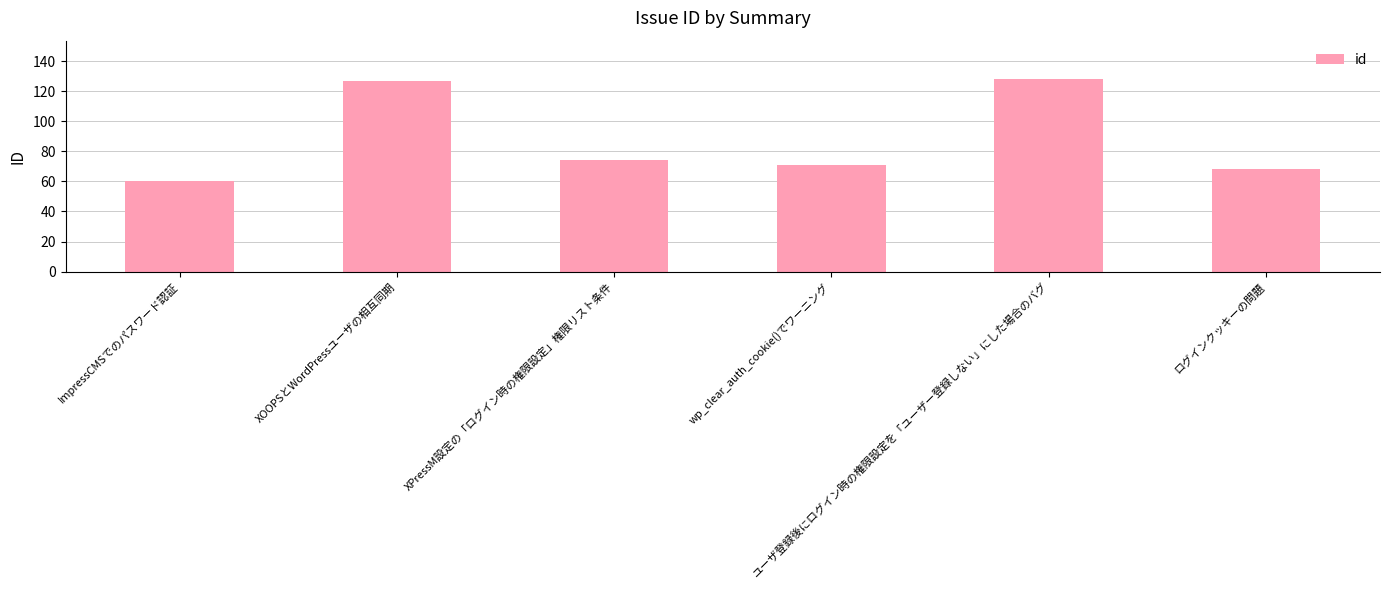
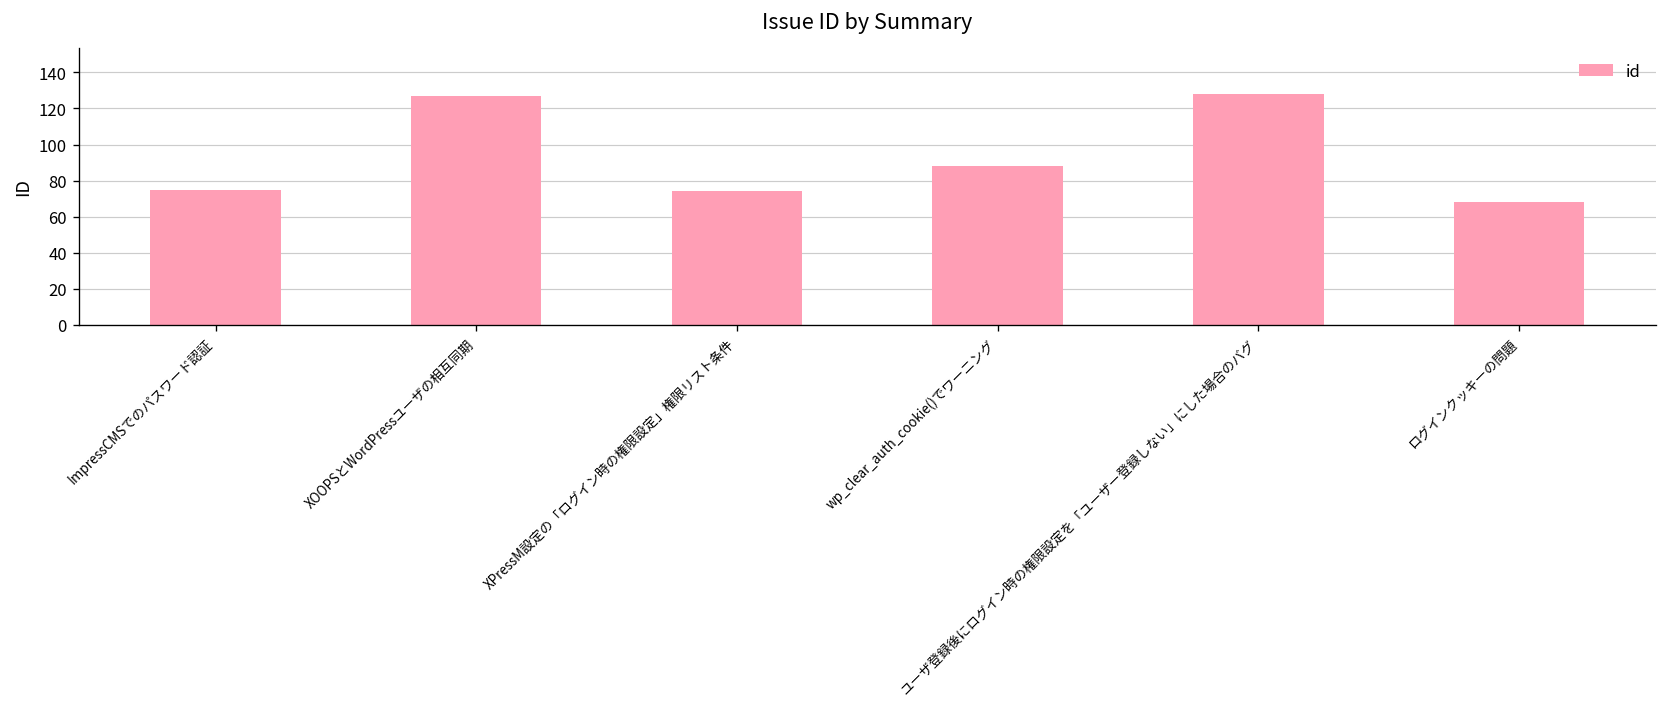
  {
-   "ImpressCMSでのパスワード認証": 60,
+   "ImpressCMSでのパスワード認証": 75,
    "XOOPSとWordPressユーザの相互同期": 127,
    "XPressM設定の「ログイン時の権限設定」権限リスト条件": 74,
-   "wp_clear_auth_cookie()でワーニング": 71,
+   "wp_clear_auth_cookie()でワーニング": 88,
    "ユーザ登録後にログイン時の権限設定を「ユーザー登録しない」にした場合のバグ": 128,
    "ログインクッキーの問題": 68
  }
